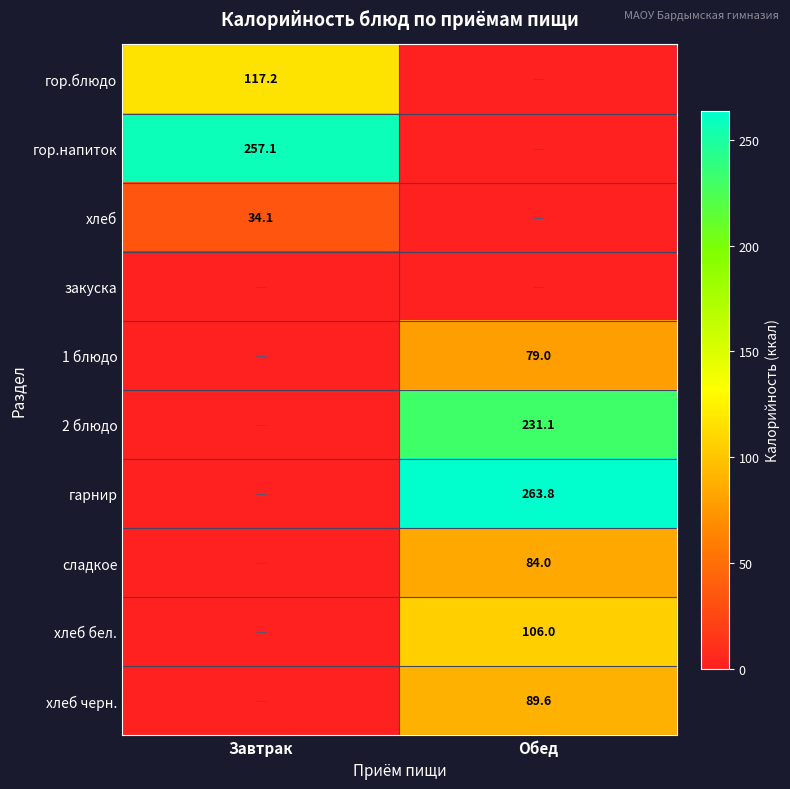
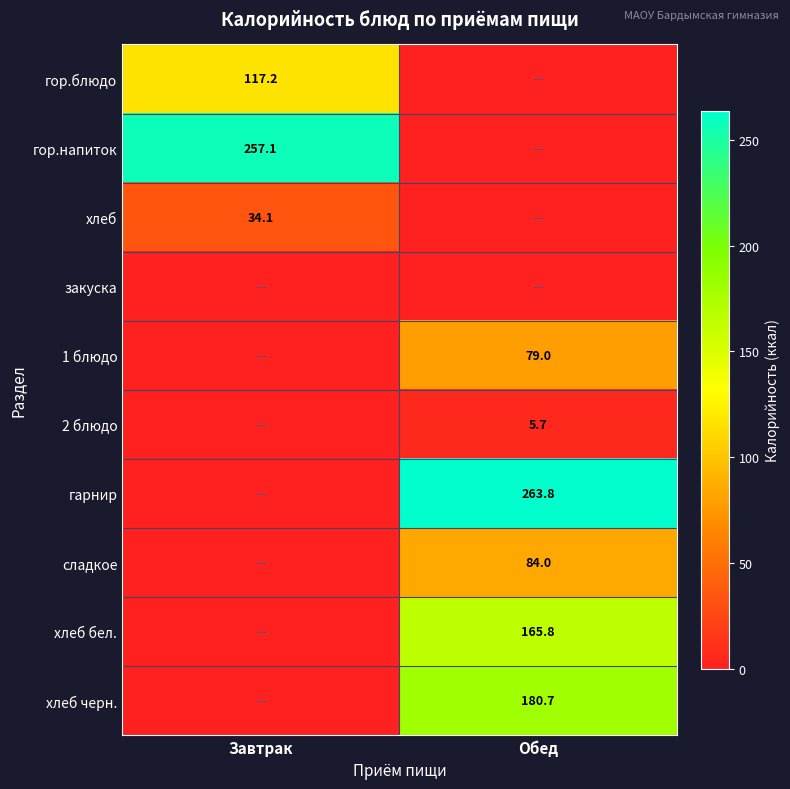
  {
    "гор.блюдо": {
      "Завтрак": 117.2
    },
    "гор.напиток": {
      "Завтрак": 257.1
    },
    "хлеб": {
      "Завтрак": 34.1
    },
    "1 блюдо": {
      "Обед": 79.0
    },
    "2 блюдо": {
-     "Обед": 231.1
+     "Обед": 5.7
    },
    "гарнир": {
      "Обед": 263.8
    },
    "сладкое": {
      "Обед": 84.0
    },
    "хлеб бел.": {
-     "Обед": 106.0
+     "Обед": 165.8
    },
    "хлеб черн.": {
-     "Обед": 89.6
+     "Обед": 180.7
    }
  }
